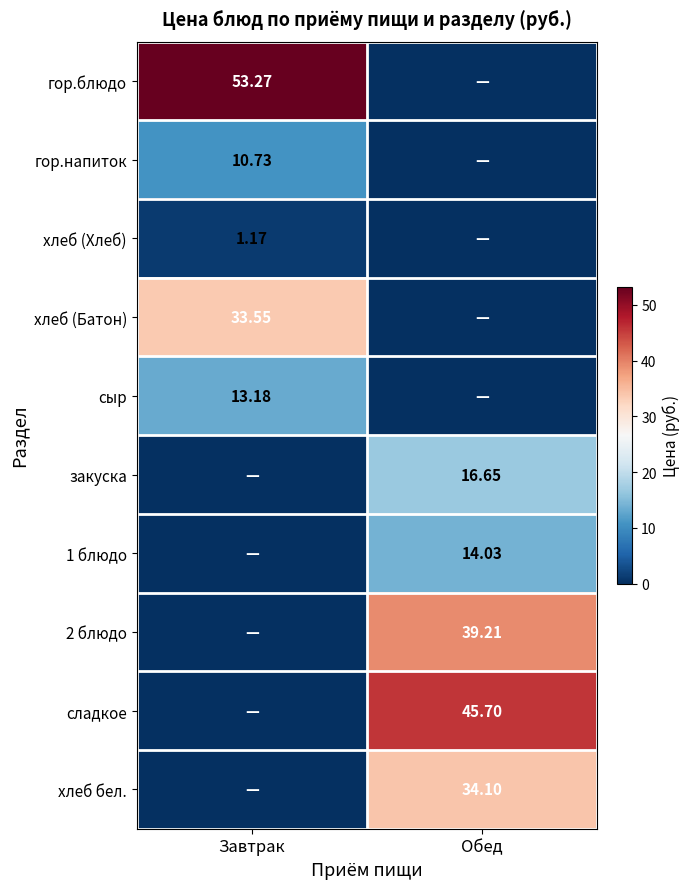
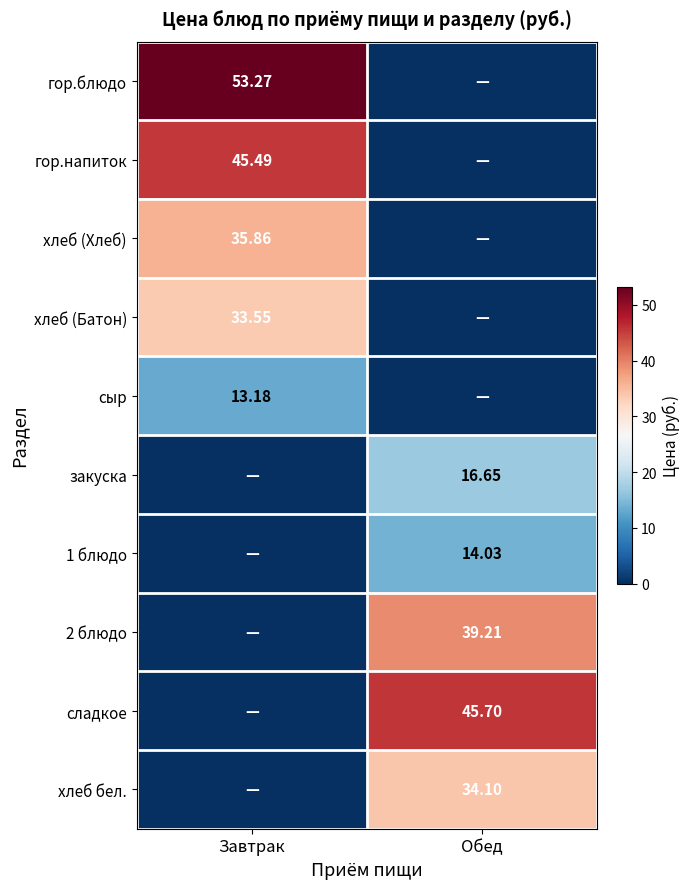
  {
    "гор.блюдо": {
      "Завтрак": 53.27
    },
    "гор.напиток": {
-     "Завтрак": 10.73
+     "Завтрак": 45.49
    },
    "хлеб (Хлеб)": {
-     "Завтрак": 1.17
+     "Завтрак": 35.86
    },
    "хлеб (Батон)": {
      "Завтрак": 33.55
    },
    "сыр": {
      "Завтрак": 13.18
    },
    "закуска": {
      "Обед": 16.65
    },
    "1 блюдо": {
      "Обед": 14.03
    },
    "2 блюдо": {
      "Обед": 39.21
    },
    "сладкое": {
      "Обед": 45.70
    },
    "хлеб бел.": {
      "Обед": 34.10
    }
  }
